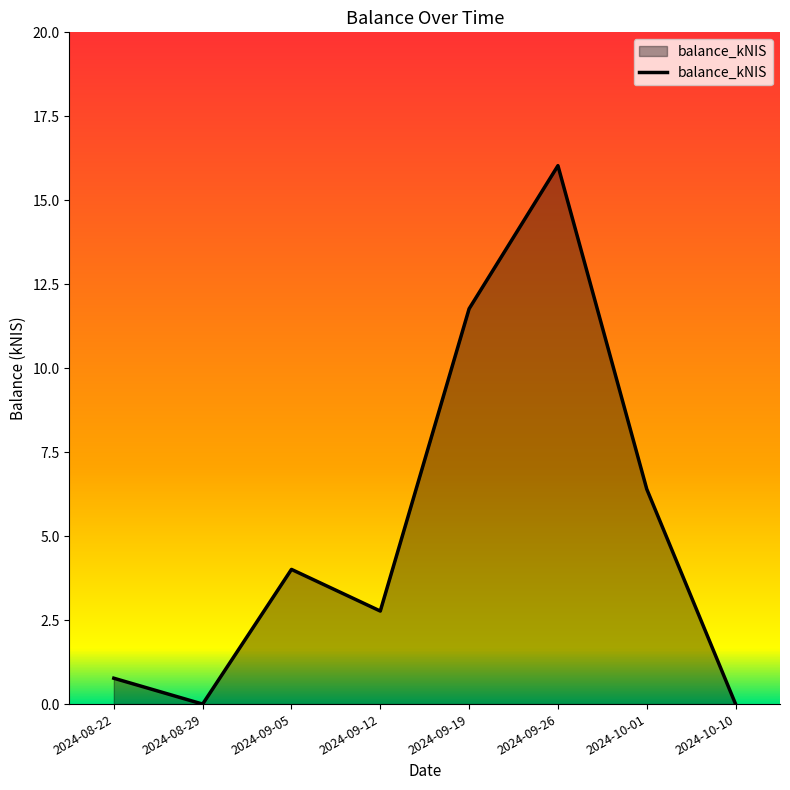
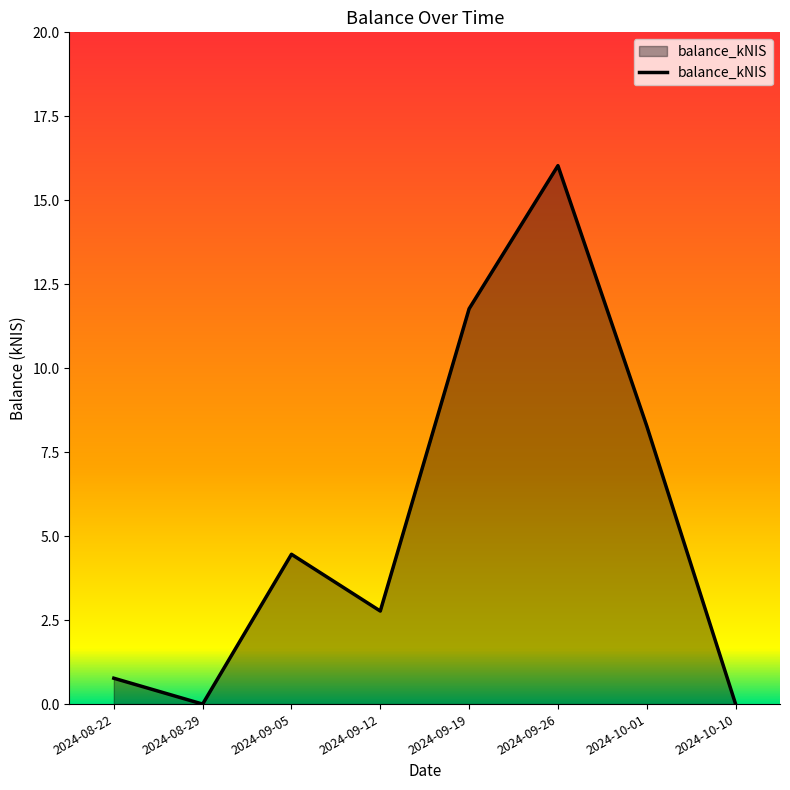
  {
    "2024-08-22": 0.8,
    "2024-08-29": 0.0,
-   "2024-09-05": 4.0,
+   "2024-09-05": 4.5,
    "2024-09-12": 2.8,
    "2024-09-19": 11.8,
    "2024-09-26": 16.0,
-   "2024-10-01": 6.4,
+   "2024-10-01": 8.3,
    "2024-10-10": 0.0
  }
